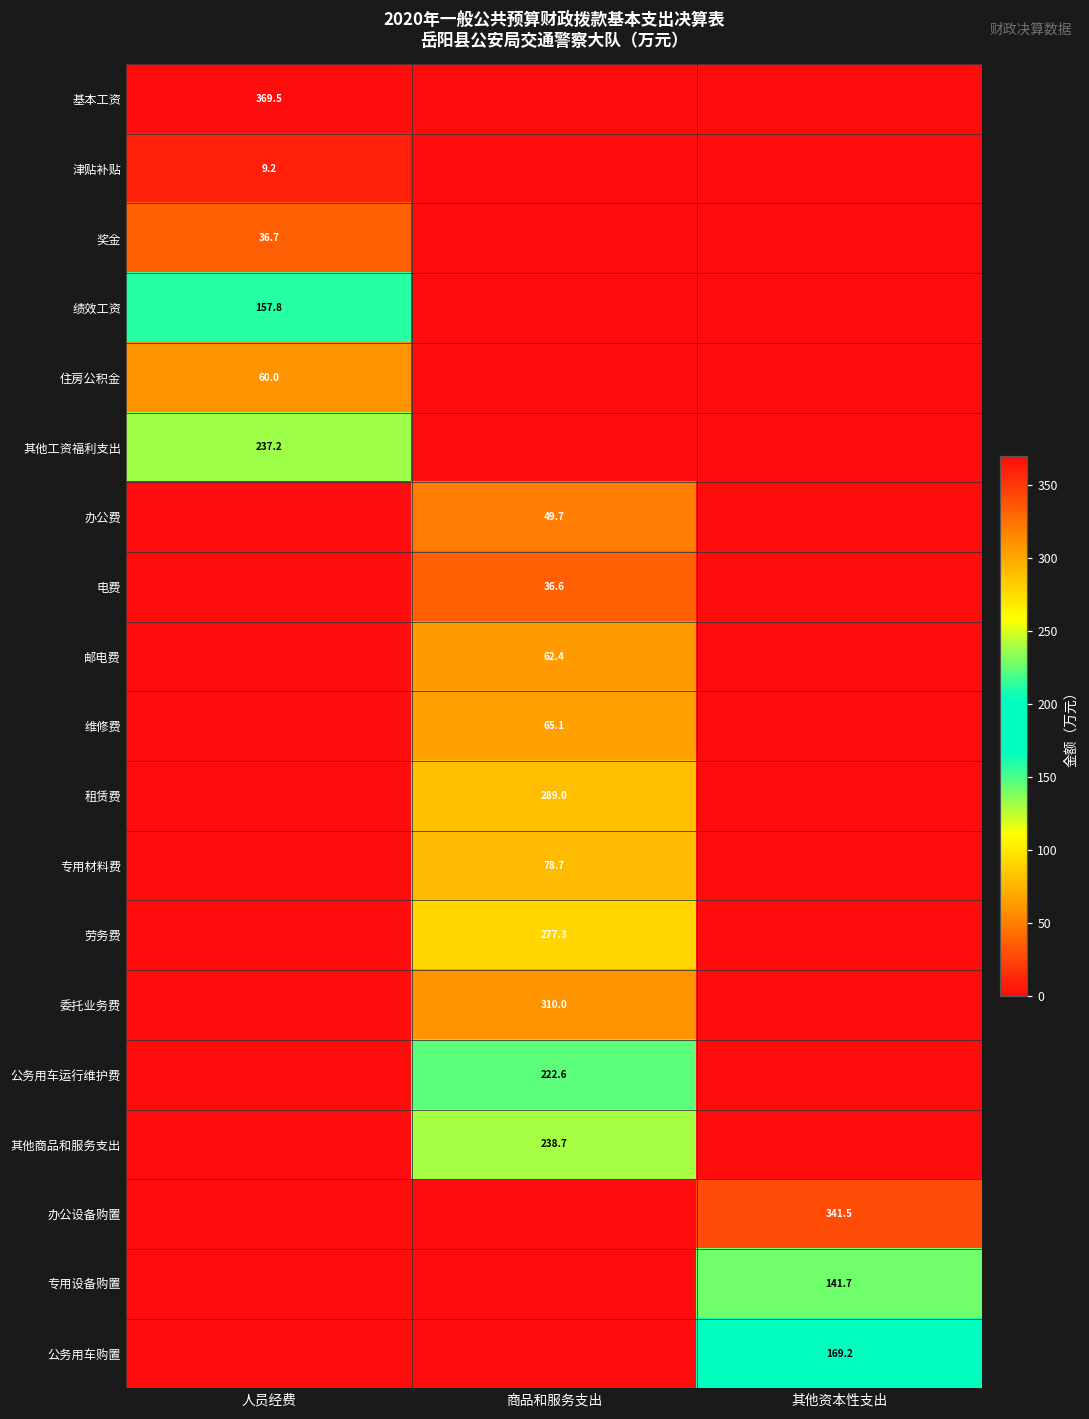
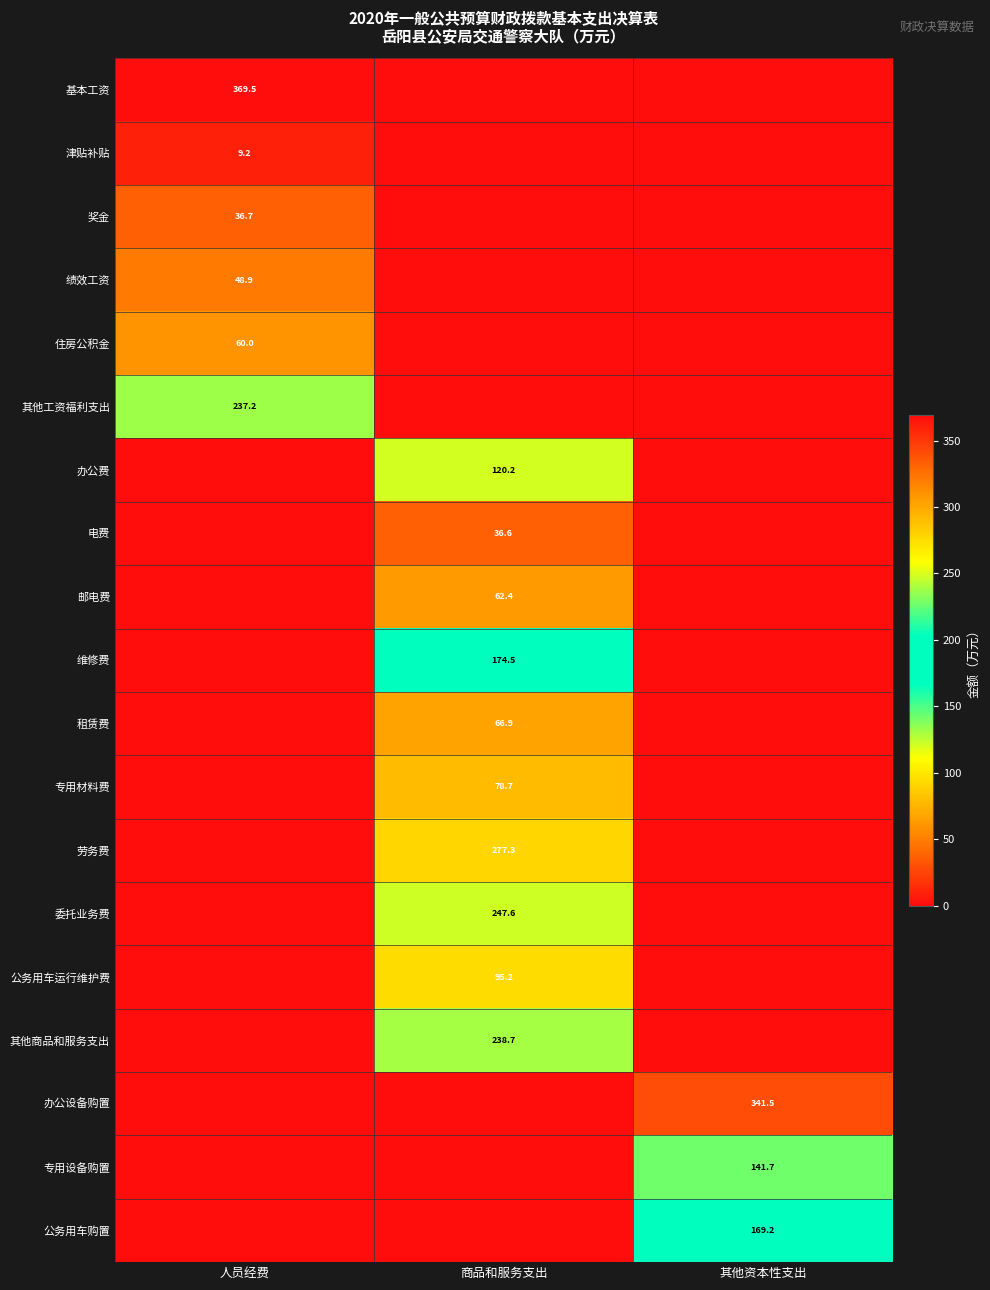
  {
    "基本工资": {
      "人员经费": 369.5
    },
    "津贴补贴": {
      "人员经费": 9.2
    },
    "奖金": {
      "人员经费": 36.7
    },
    "绩效工资": {
-     "人员经费": 157.8
+     "人员经费": 48.9
    },
    "住房公积金": {
      "人员经费": 60.0
    },
    "其他工资福利支出": {
      "人员经费": 237.2
    },
    "办公费": {
-     "商品和服务支出": 49.7
+     "商品和服务支出": 120.2
    },
    "电费": {
      "商品和服务支出": 36.6
    },
    "邮电费": {
      "商品和服务支出": 62.4
    },
    "维修费": {
-     "商品和服务支出": 65.1
+     "商品和服务支出": 174.5
    },
    "租赁费": {
-     "商品和服务支出": 289.0
+     "商品和服务支出": 66.9
    },
    "专用材料费": {
      "商品和服务支出": 78.7
    },
    "劳务费": {
      "商品和服务支出": 277.3
    },
    "委托业务费": {
-     "商品和服务支出": 310.0
+     "商品和服务支出": 247.6
    },
    "公务用车运行维护费": {
-     "商品和服务支出": 222.6
+     "商品和服务支出": 95.2
    },
    "其他商品和服务支出": {
      "商品和服务支出": 238.7
    },
    "办公设备购置": {
      "其他资本性支出": 341.5
    },
    "专用设备购置": {
      "其他资本性支出": 141.7
    },
    "公务用车购置": {
      "其他资本性支出": 169.2
    }
  }
